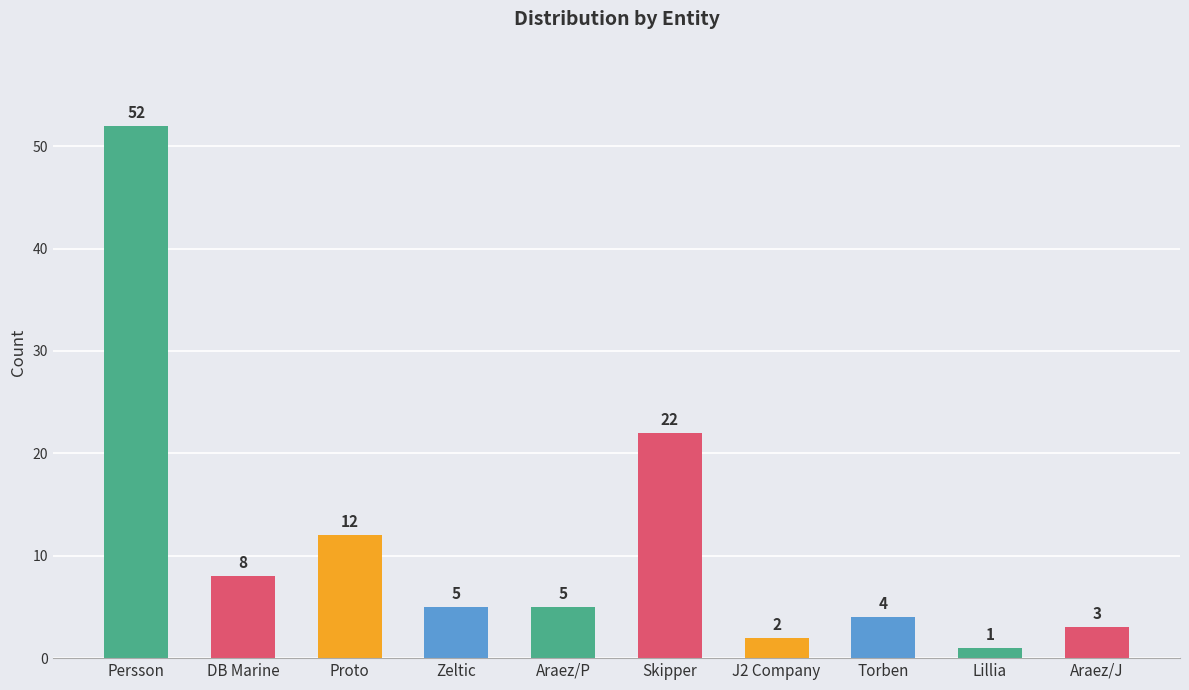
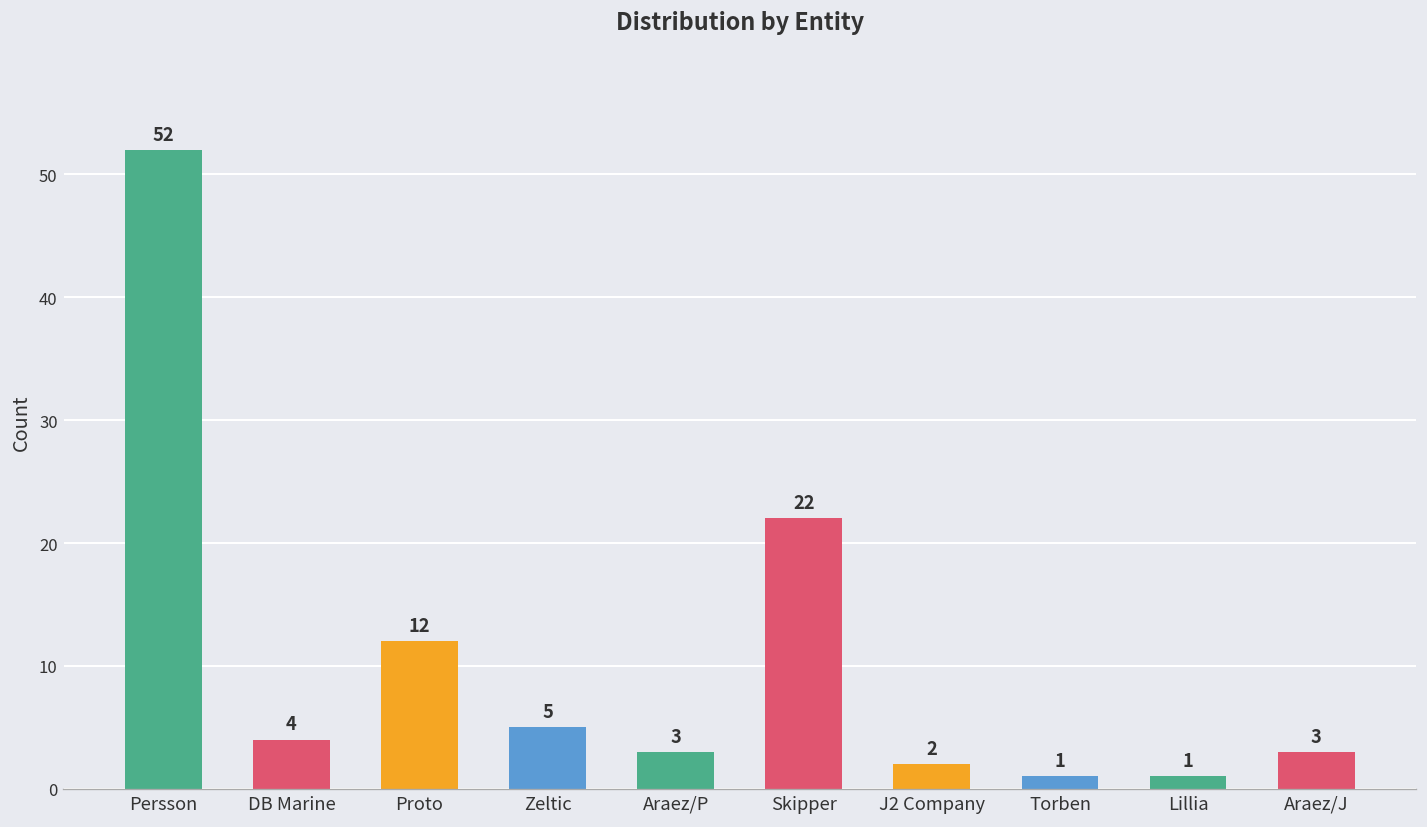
  {
    "Persson": 52,
-   "DB Marine": 8,
+   "DB Marine": 4,
    "Proto": 12,
    "Zeltic": 5,
-   "Araez/P": 5,
+   "Araez/P": 3,
    "Skipper": 22,
    "J2 Company": 2,
-   "Torben": 4,
+   "Torben": 1,
    "Lillia": 1,
    "Araez/J": 3
  }
